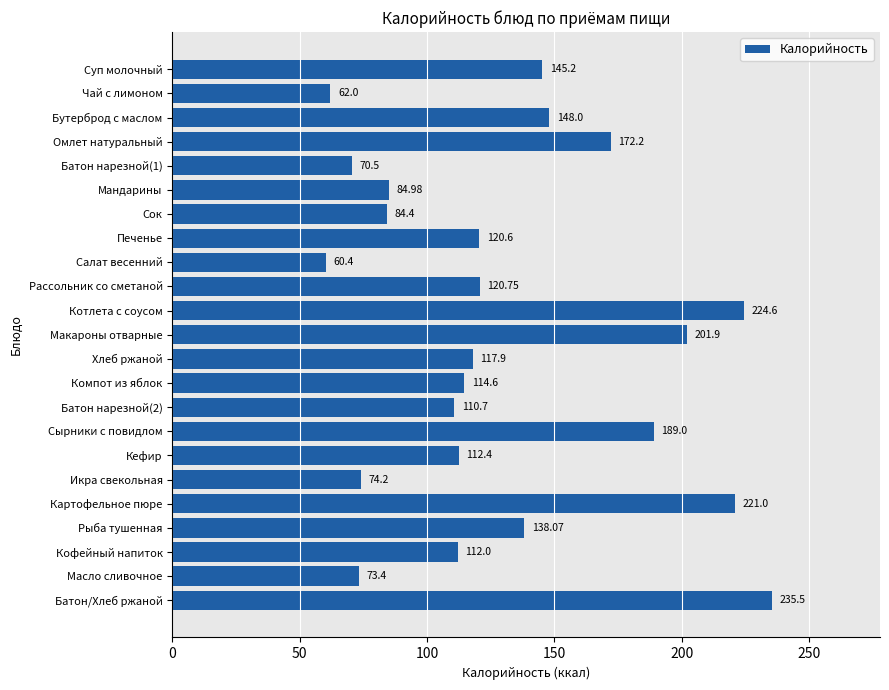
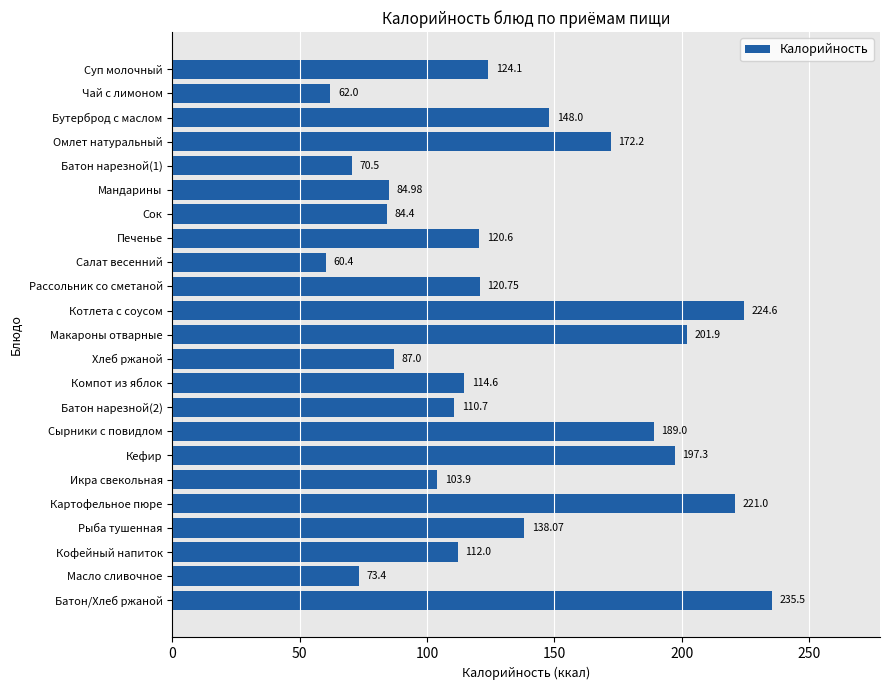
  {
-   "Суп молочный": 145.2,
+   "Суп молочный": 124.1,
    "Чай с лимоном": 62.0,
    "Бутерброд с маслом": 148.0,
    "Омлет натуральный": 172.2,
    "Батон нарезной(1)": 70.5,
    "Мандарины": 84.98,
    "Сок": 84.4,
    "Печенье": 120.6,
    "Салат весенний": 60.4,
    "Рассольник со сметаной": 120.75,
    "Котлета с соусом": 224.6,
    "Макароны отварные": 201.9,
-   "Хлеб ржаной": 117.9,
+   "Хлеб ржаной": 87.0,
    "Компот из яблок": 114.6,
    "Батон нарезной(2)": 110.7,
    "Сырники с повидлом": 189.0,
-   "Кефир": 112.4,
-   "Икра свекольная": 74.2,
+   "Кефир": 197.3,
+   "Икра свекольная": 103.9,
    "Картофельное пюре": 221.0,
    "Рыба тушенная": 138.07,
    "Кофейный напиток": 112.0,
    "Масло сливочное": 73.4,
    "Батон/Хлеб ржаной": 235.5
  }
